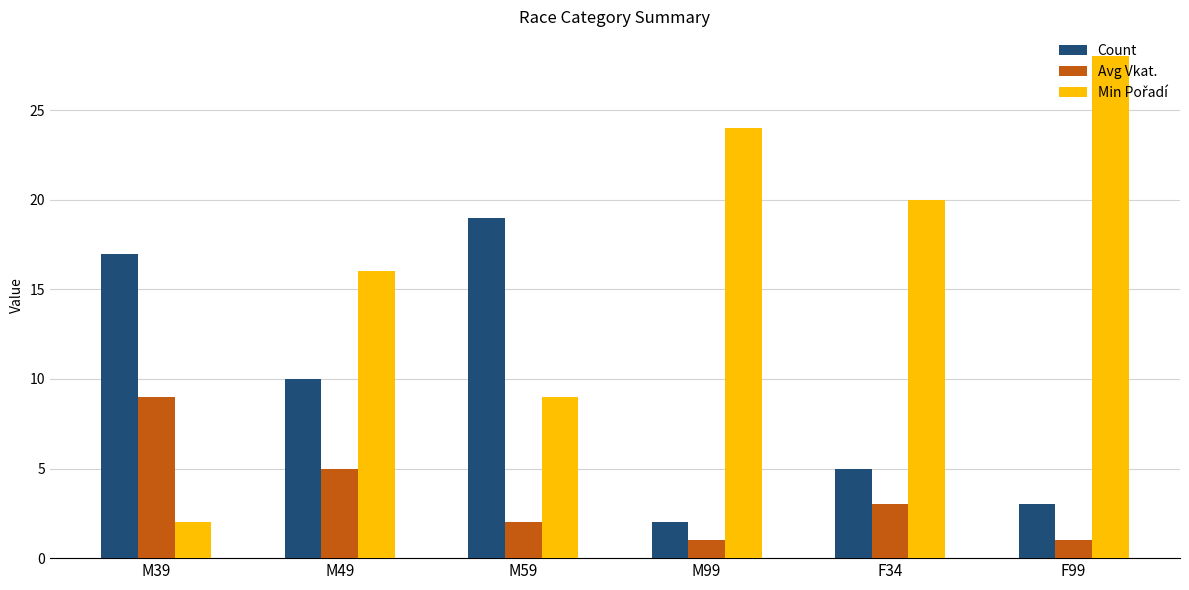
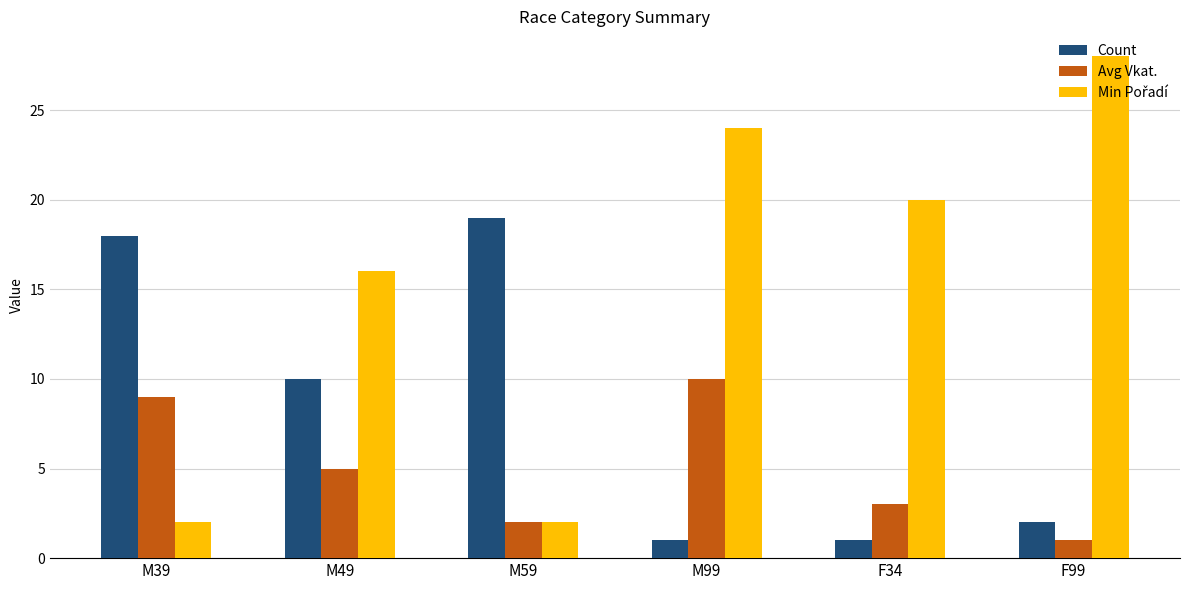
  {
    "Count": {
-     "M39": 17,
+     "M39": 18,
      "M49": 10,
      "M59": 19,
-     "M99": 2,
-     "F34": 5,
-     "F99": 3
+     "M99": 1,
+     "F34": 1,
+     "F99": 2
    },
    "Avg Vkat.": {
      "M39": 9,
      "M49": 5,
      "M59": 2,
-     "M99": 1,
+     "M99": 10,
      "F34": 3,
      "F99": 1
    },
    "Min Pořadí": {
      "M39": 2,
      "M49": 16,
-     "M59": 9,
+     "M59": 2,
      "M99": 24,
      "F34": 20,
      "F99": 28
    }
  }
